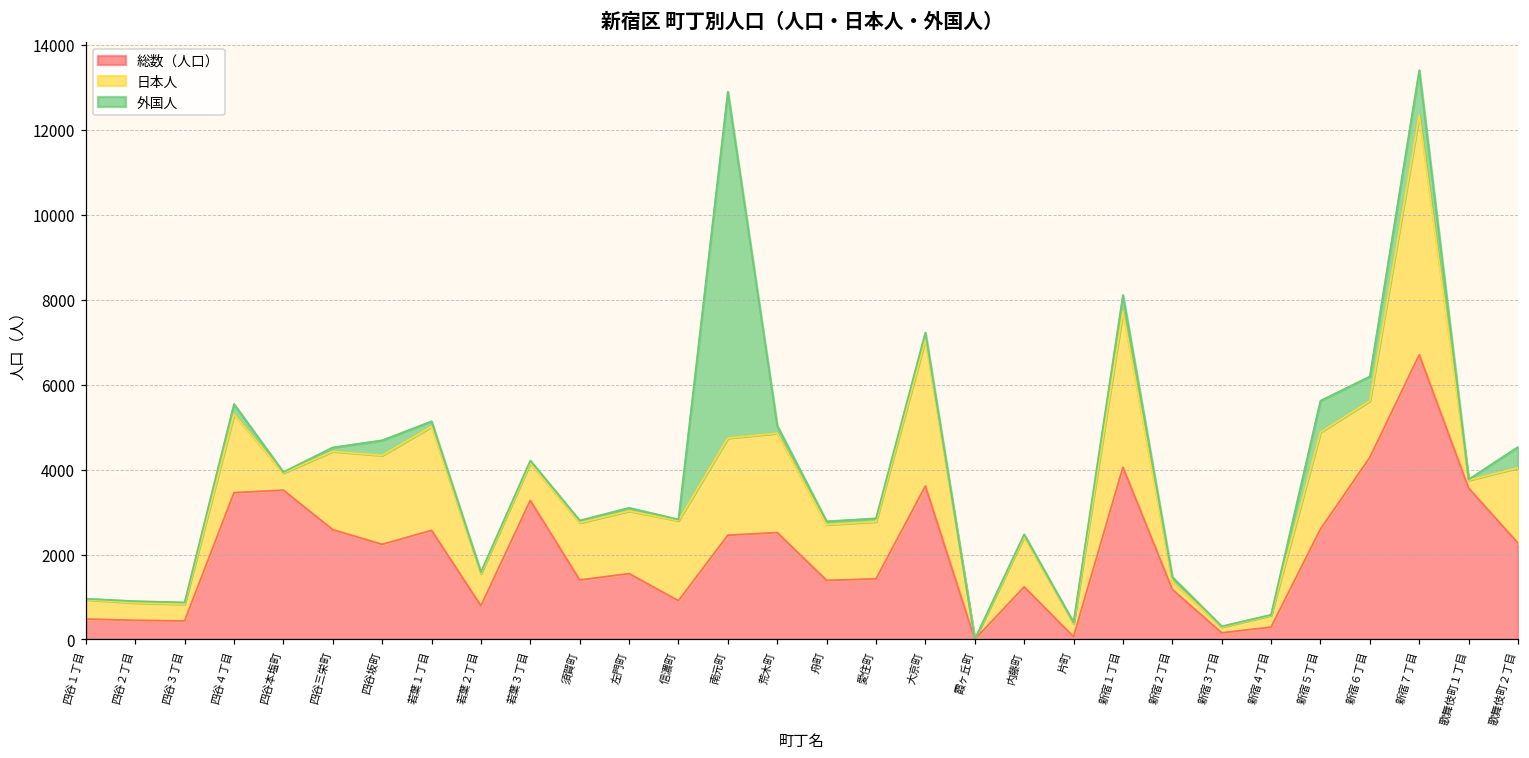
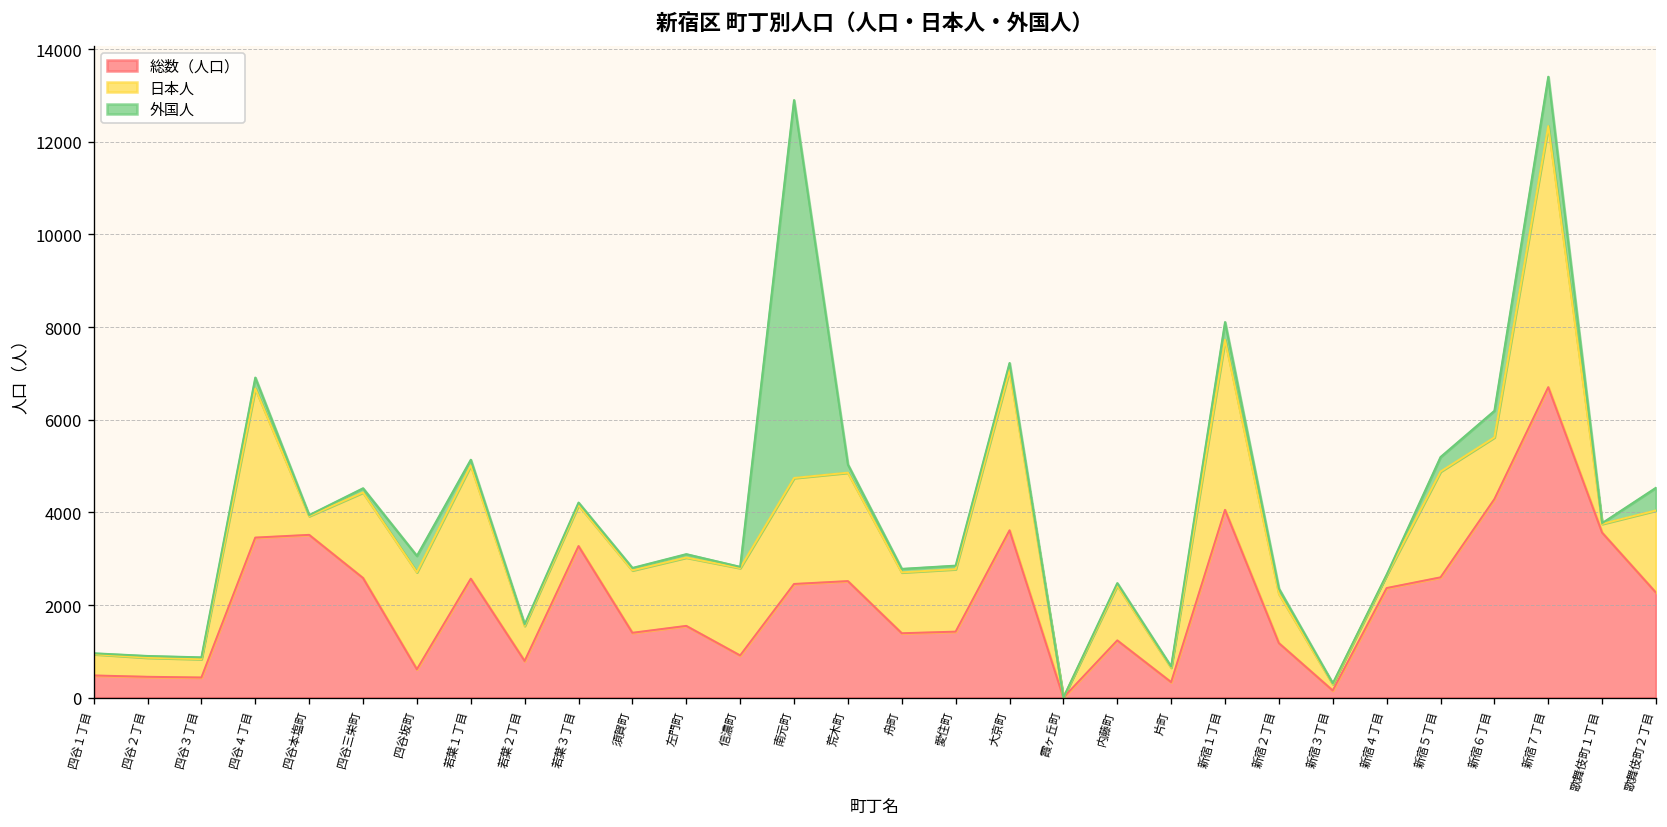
  {
    "総数（人口）": {
      "四谷１丁目": 500,
      "四谷２丁目": 500,
      "四谷３丁目": 400,
      "四谷４丁目": 3500,
      "四谷本塩町": 3500,
      "四谷三栄町": 2600,
-     "四谷坂町": 2200,
+     "四谷坂町": 600,
      "若葉１丁目": 2600,
      "若葉２丁目": 800,
      "若葉３丁目": 3300,
      "須賀町": 1400,
      "左門町": 1500,
      "信濃町": 900,
      "南元町": 2500,
      "荒木町": 2500,
      "舟町": 1400,
      "愛住町": 1400,
      "大京町": 3600,
      "内藤町": 1200,
-     "片町": 100,
+     "片町": 300,
      "新宿１丁目": 4100,
      "新宿２丁目": 1200,
      "新宿３丁目": 200,
-     "新宿４丁目": 300,
+     "新宿４丁目": 2400,
      "新宿５丁目": 2600,
      "新宿６丁目": 4300,
      "新宿７丁目": 6700,
      "歌舞伎町１丁目": 3600,
      "歌舞伎町２丁目": 2300
    },
    "日本人": {
-     "四谷４丁目": 1900,
+     "四谷４丁目": 3200,
      "四谷三栄町": 1800,
      "四谷坂町": 2100,
      "若葉１丁目": 2400,
      "左門町": 1500,
      "南元町": 2300,
      "荒木町": 2300,
      "舟町": 1300,
      "愛住町": 1300,
      "大京町": 3500,
      "新宿１丁目": 3700,
-     "新宿２丁目": 200,
+     "新宿２丁目": 1100,
      "新宿５丁目": 2300,
      "新宿６丁目": 1300,
      "新宿７丁目": 5600,
      "歌舞伎町２丁目": 1800
    },
    "外国人": {
      "四谷４丁目": 200,
      "四谷三栄町": 100,
      "四谷坂町": 400,
      "若葉１丁目": 100,
      "左門町": 100,
      "南元町": 8200,
      "荒木町": 200,
      "舟町": 100,
      "愛住町": 100,
      "大京町": 200,
      "新宿１丁目": 400,
      "新宿２丁目": 100,
-     "新宿５丁目": 700,
+     "新宿５丁目": 300,
      "新宿６丁目": 600,
      "新宿７丁目": 1100,
      "歌舞伎町２丁目": 500
    }
  }
